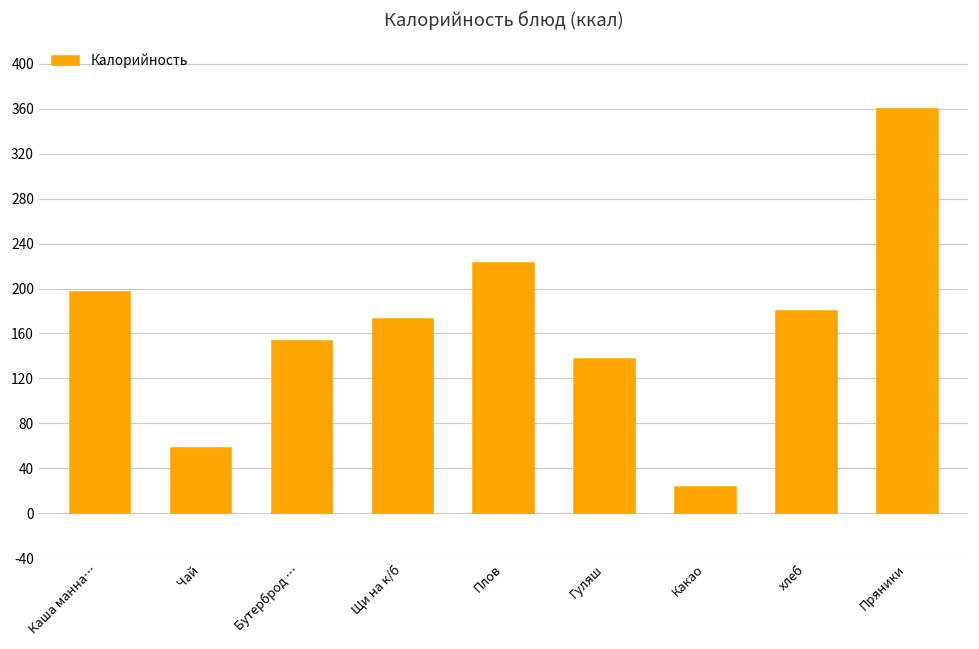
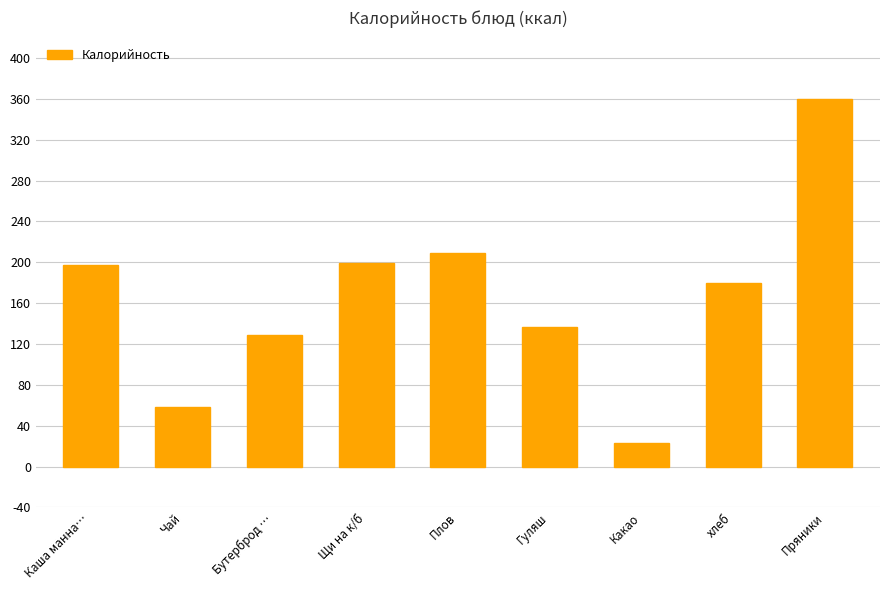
  {
    "Каша манна…": 197,
    "Чай": 58,
-   "Бутерброд …": 153,
-   "Щи на к/б": 173,
-   "Плов": 223,
+   "Бутерброд …": 129,
+   "Щи на к/б": 199,
+   "Плов": 209,
    "Гуляш": 137,
    "Какао": 23,
    "хлеб": 180,
    "Пряники": 360
  }
